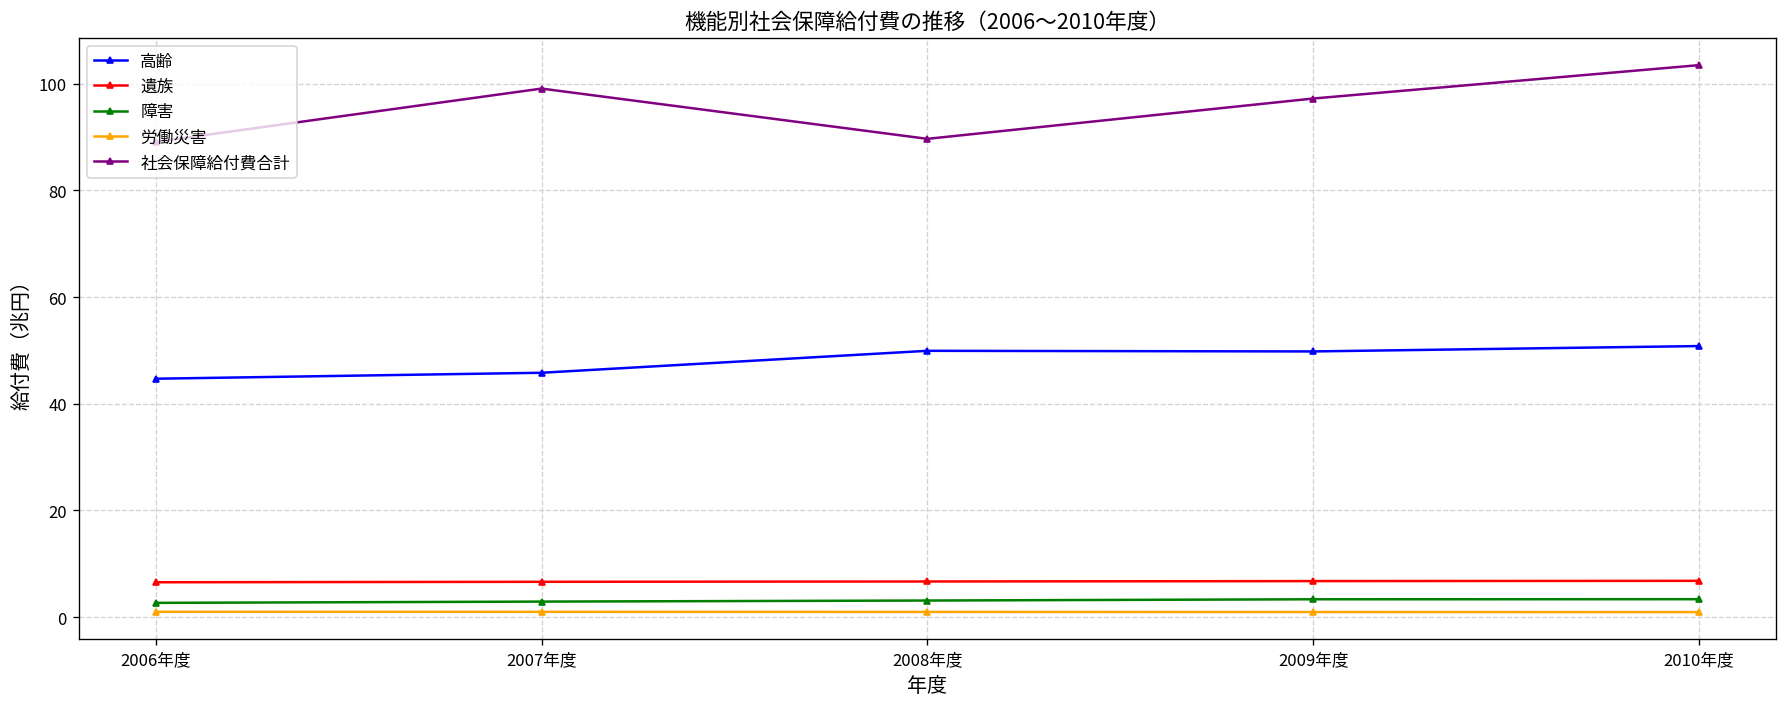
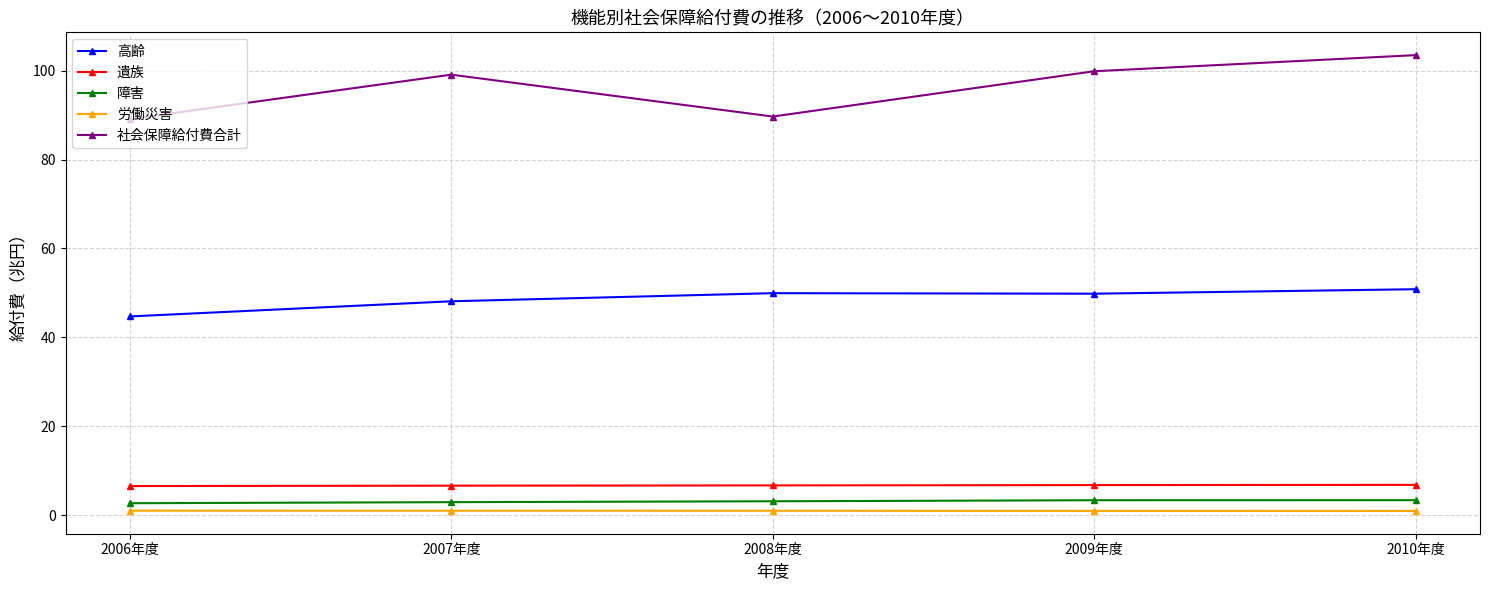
  {
    "高齢": {
      "2006年度": 45,
-     "2007年度": 46,
+     "2007年度": 48,
      "2008年度": 50,
      "2009年度": 50,
      "2010年度": 51
    },
    "遺族": {
      "2006年度": 7,
      "2007年度": 7,
      "2008年度": 7,
      "2009年度": 7,
      "2010年度": 7
    },
    "障害": {
      "2006年度": 3,
      "2007年度": 3,
      "2008年度": 3,
      "2009年度": 3,
      "2010年度": 3
    },
    "労働災害": {
      "2006年度": 1,
      "2007年度": 1,
      "2008年度": 1,
      "2009年度": 1,
      "2010年度": 1
    },
    "社会保障給付費合計": {
      "2007年度": 99,
      "2008年度": 90,
-     "2009年度": 97,
+     "2009年度": 100,
      "2010年度": 103
    }
  }
